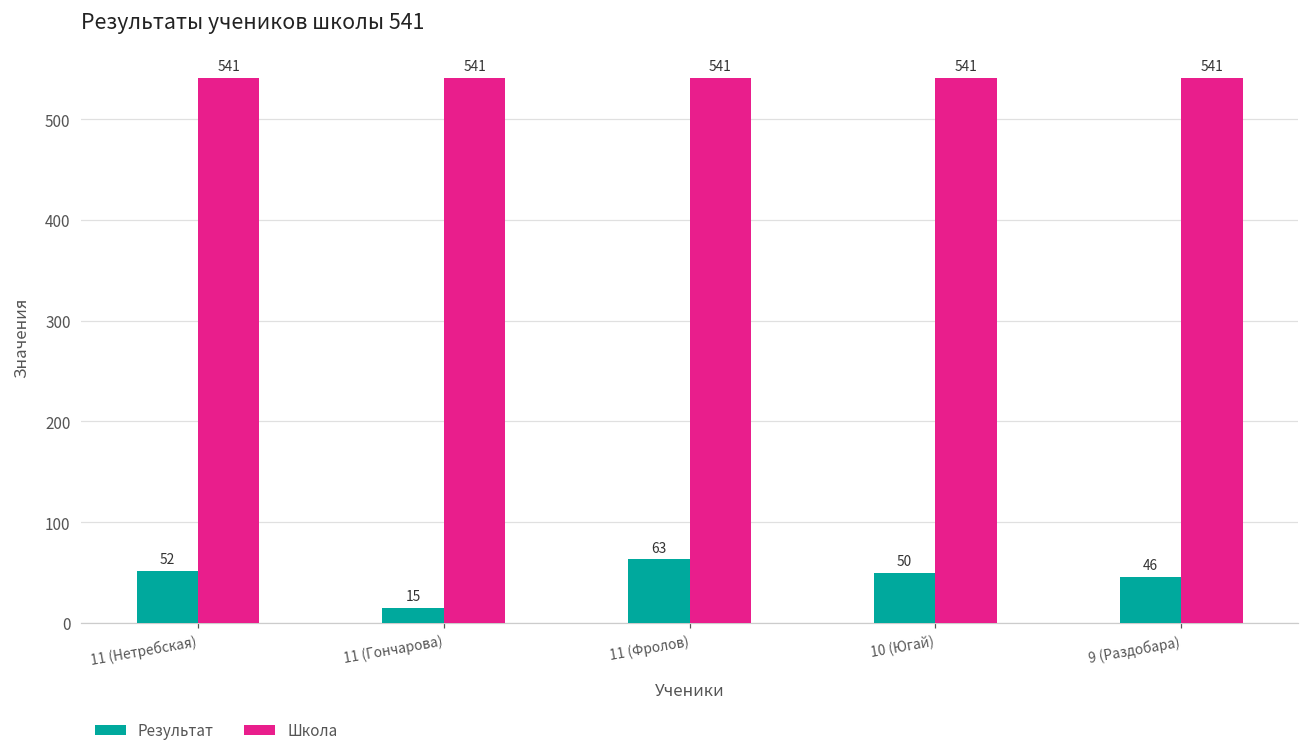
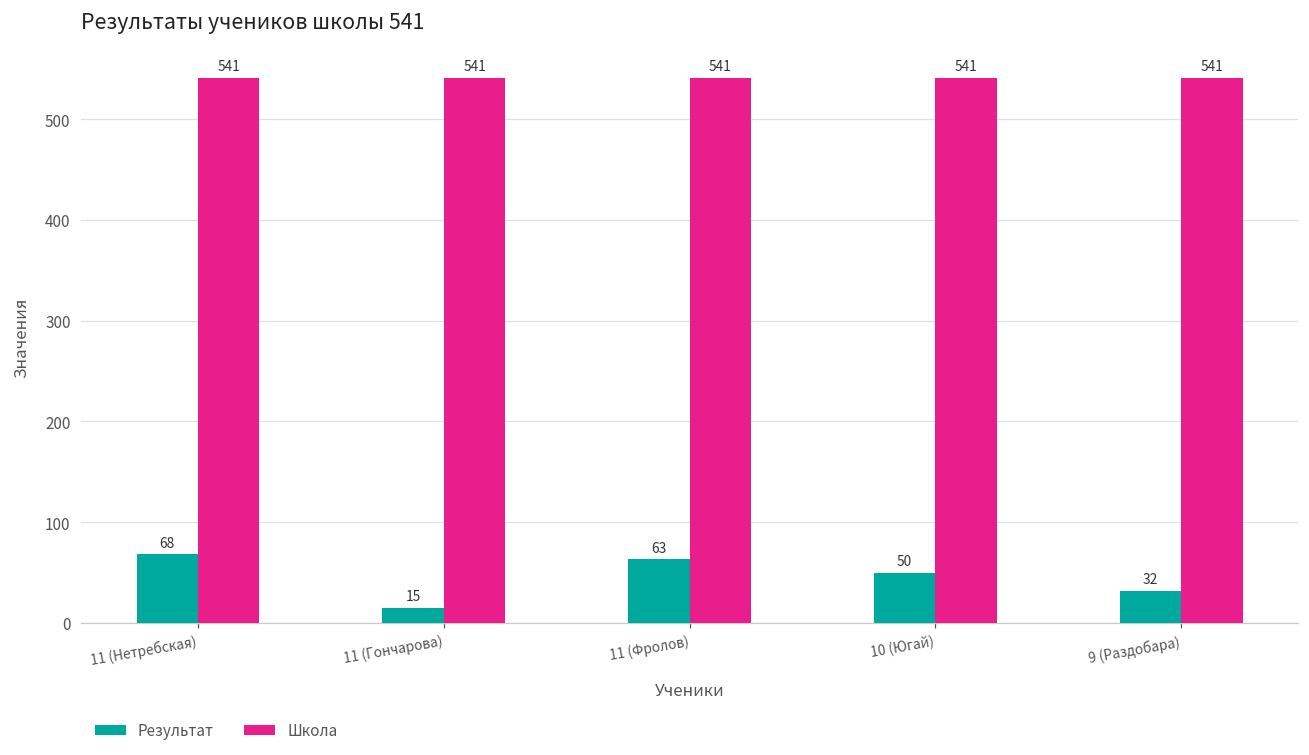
  {
    "Результат": {
-     "11 (Нетребская)": 52,
+     "11 (Нетребская)": 68,
      "11 (Гончарова)": 15,
      "11 (Фролов)": 63,
      "10 (Югай)": 50,
-     "9 (Раздобара)": 46
+     "9 (Раздобара)": 32
    },
    "Школа": {
      "11 (Нетребская)": 541,
      "11 (Гончарова)": 541,
      "11 (Фролов)": 541,
      "10 (Югай)": 541,
      "9 (Раздобара)": 541
    }
  }
